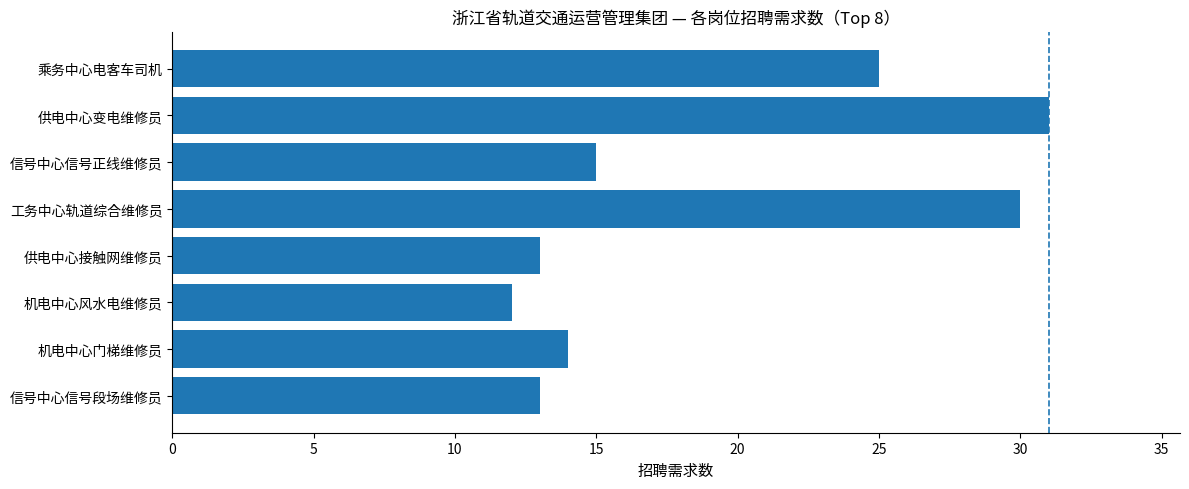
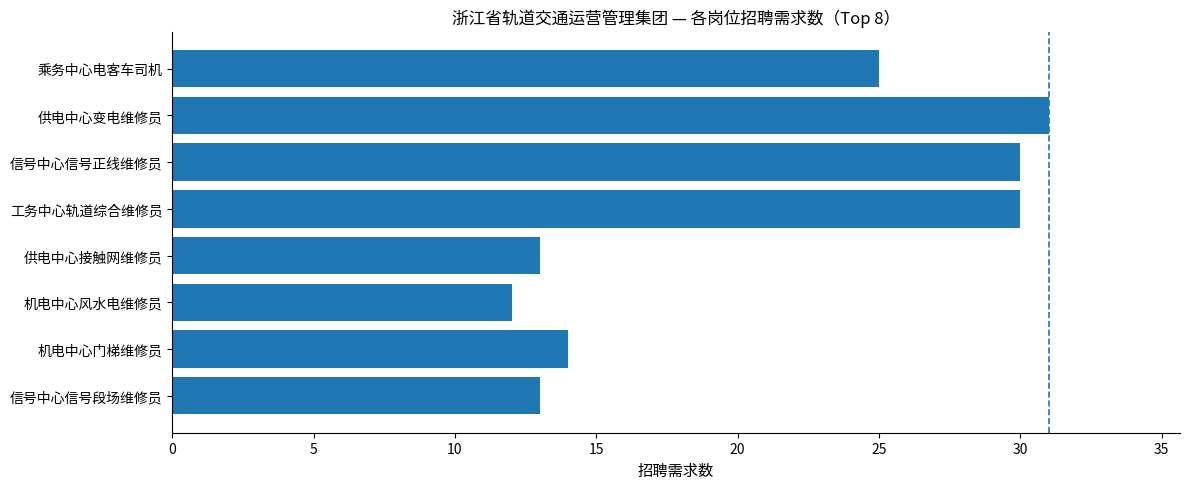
  {
    "乘务中心电客车司机": 25,
    "供电中心变电维修员": 31,
-   "信号中心信号正线维修员": 15,
+   "信号中心信号正线维修员": 30,
    "工务中心轨道综合维修员": 30,
    "供电中心接触网维修员": 13,
    "机电中心风水电维修员": 12,
    "机电中心门梯维修员": 14,
    "信号中心信号段场维修员": 13
  }
